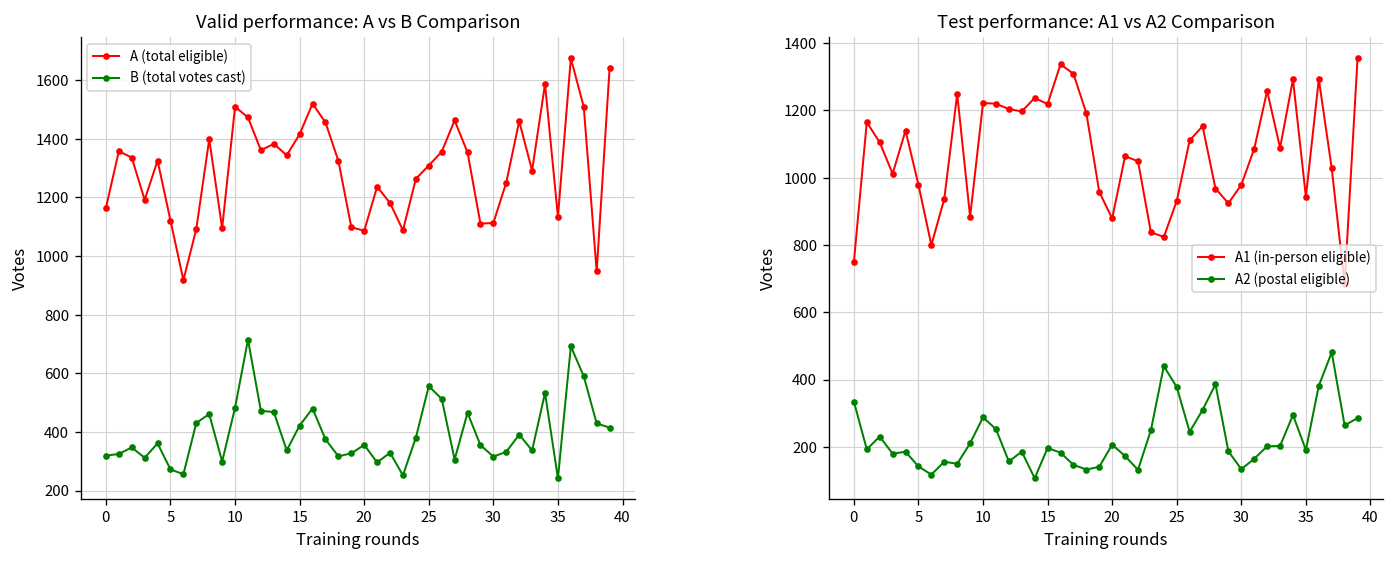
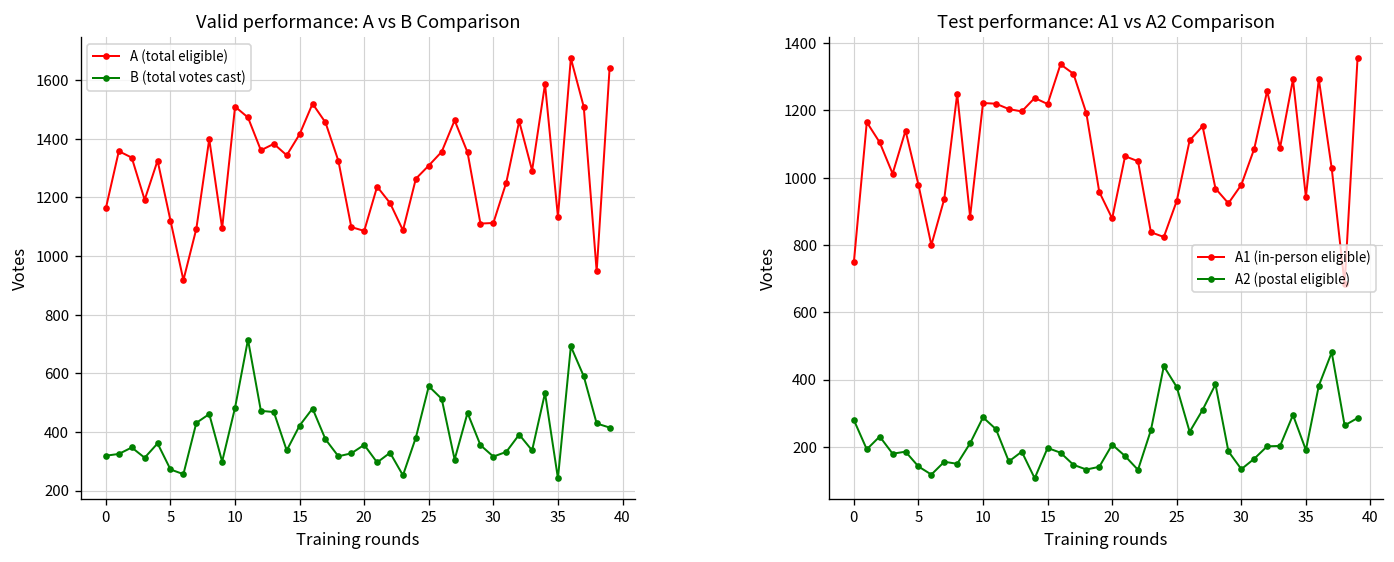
  {
    "Valid performance: A vs B Comparison": {
      "A (total eligible)": {
        "0": 1160
      },
      "B (total votes cast)": {
        "0": 320
      }
    },
    "Test performance: A1 vs A2 Comparison": {
      "A1 (in-person eligible)": {
        "0": 750
      },
      "A2 (postal eligible)": {
-       "0": 340
+       "0": 280
      }
    }
  }
